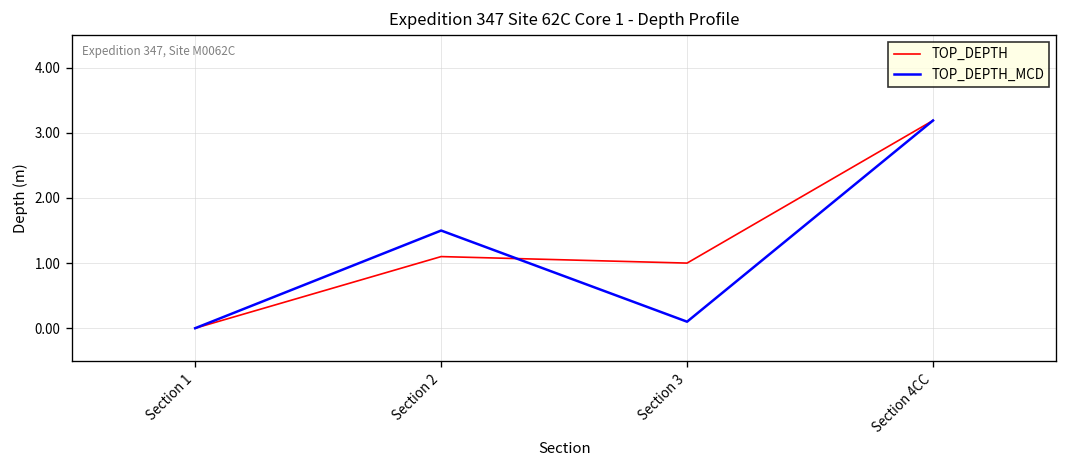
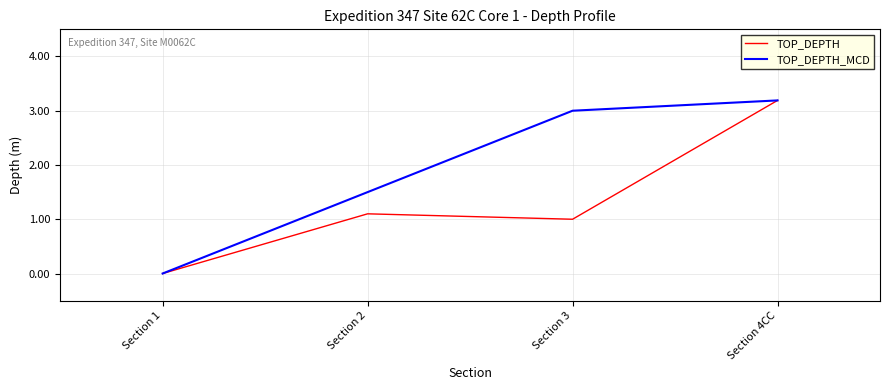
  {
    "TOP_DEPTH": {
      "Section 2": 1.1,
      "Section 3": 1.0
    },
    "TOP_DEPTH_MCD": {
      "Section 2": 1.5,
-     "Section 3": 0.1
+     "Section 3": 3.0
    }
  }
